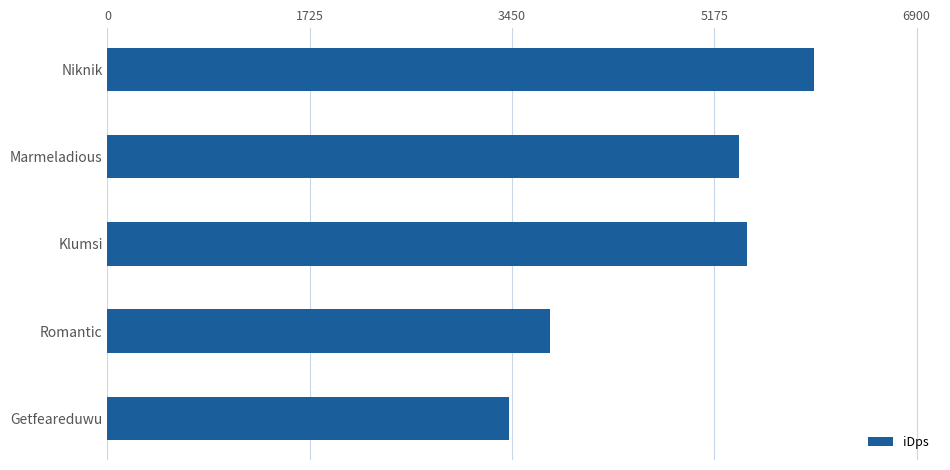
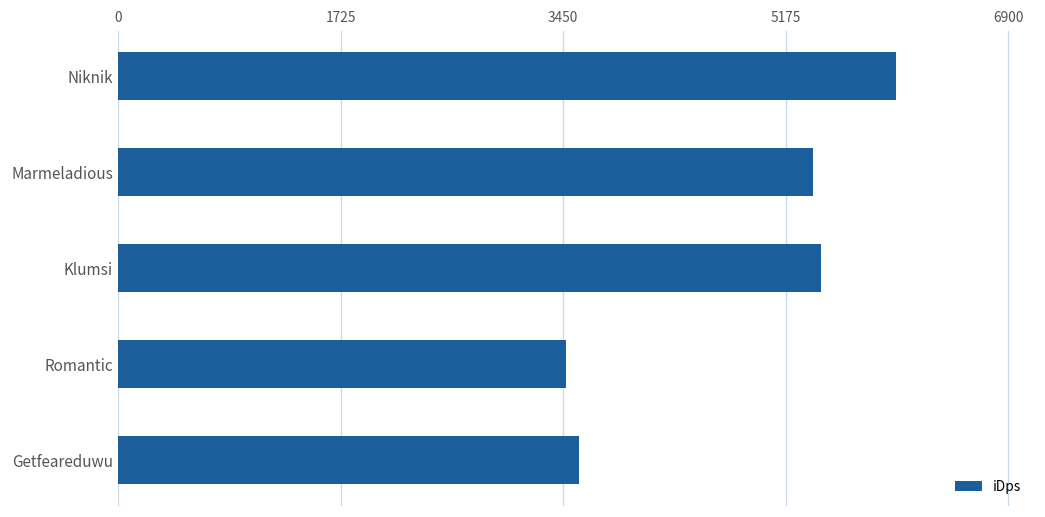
  {
    "Niknik": 6030,
    "Marmeladious": 5390,
    "Klumsi": 5450,
-   "Romantic": 3770,
-   "Getfeareduwu": 3430
+   "Romantic": 3470,
+   "Getfeareduwu": 3570
  }
